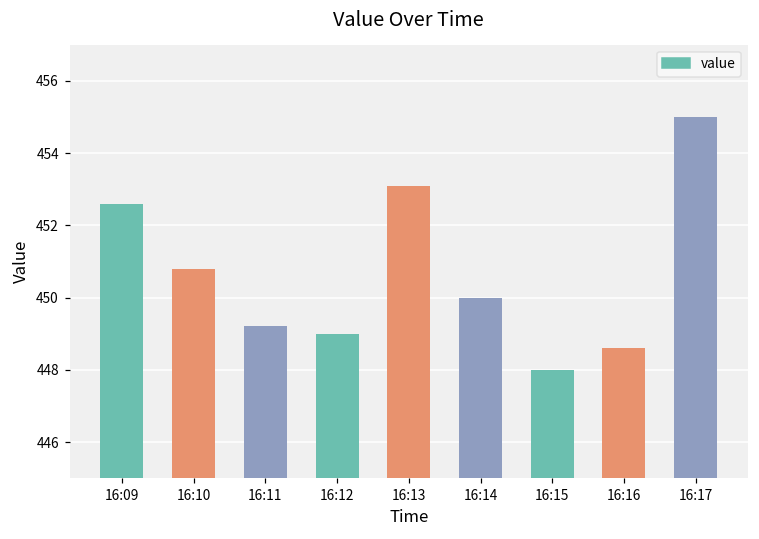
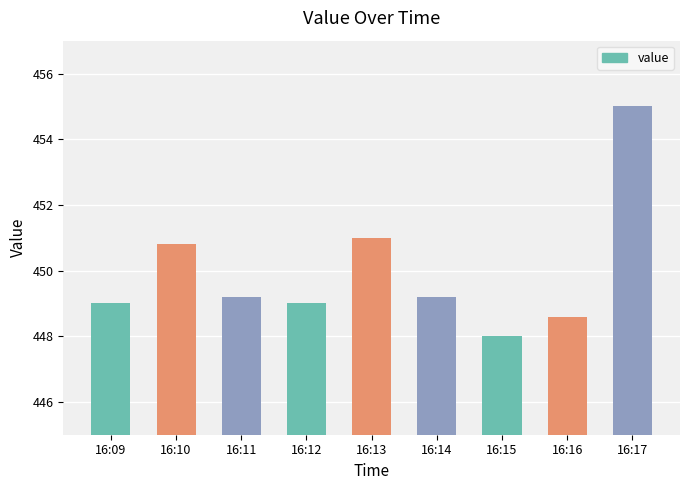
  {
-   "16:09": 452.6,
+   "16:09": 449.0,
    "16:10": 450.8,
    "16:11": 449.2,
    "16:12": 449.0,
-   "16:13": 453.1,
-   "16:14": 450.0,
+   "16:13": 451.0,
+   "16:14": 449.2,
    "16:15": 448.0,
    "16:16": 448.6,
    "16:17": 455.0
  }
